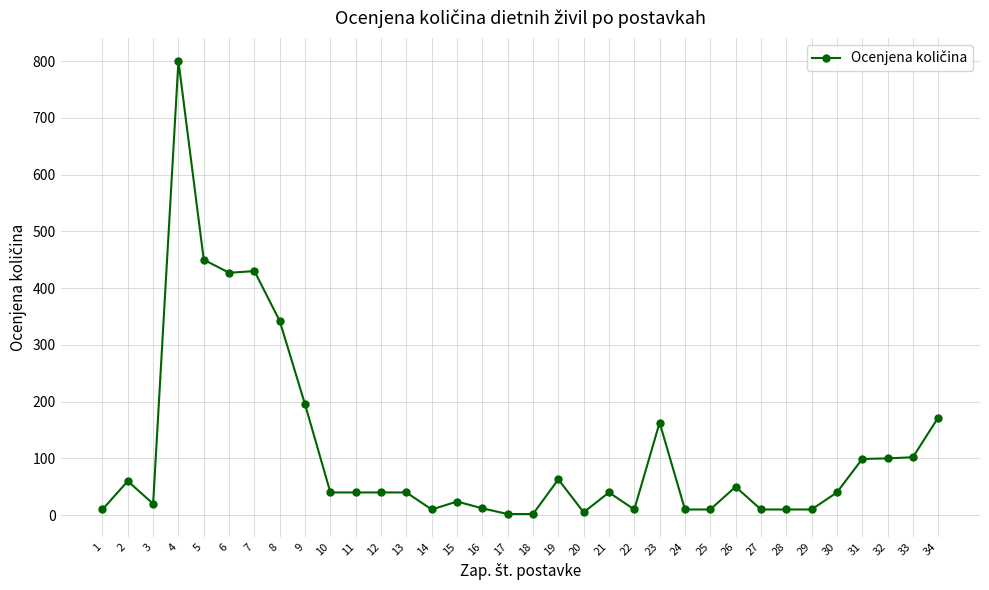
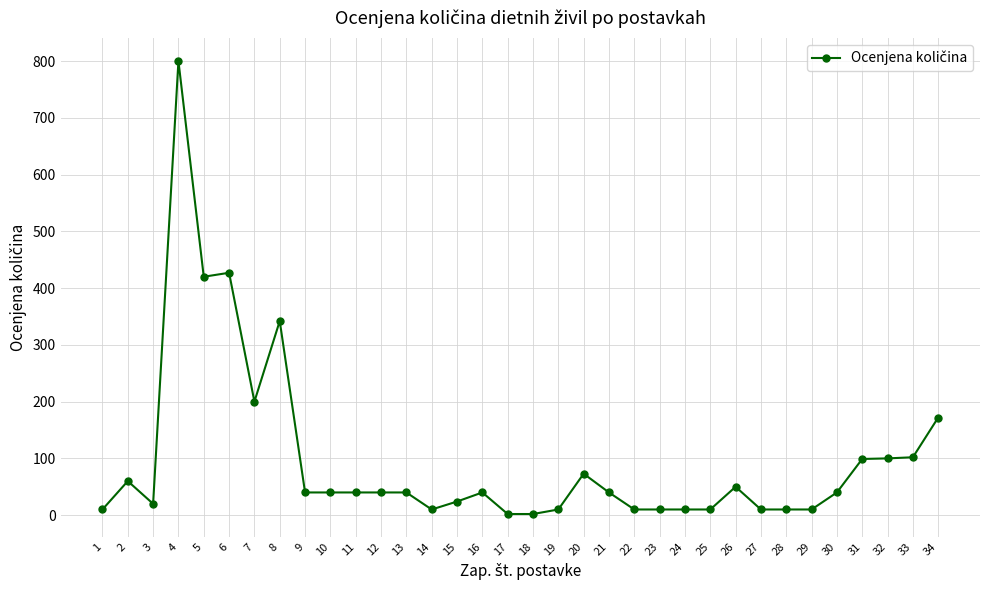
  {
    "1": 10,
    "2": 60,
    "3": 20,
    "4": 800,
-   "5": 450,
+   "5": 420,
    "6": 430,
-   "7": 430,
+   "7": 200,
    "8": 340,
-   "9": 200,
+   "9": 40,
    "10": 40,
    "11": 40,
    "12": 40,
    "13": 40,
    "14": 10,
    "15": 20,
-   "16": 10,
+   "16": 40,
    "17": 0,
    "18": 0,
-   "19": 60,
-   "20": 10,
+   "19": 10,
+   "20": 70,
    "21": 40,
    "22": 10,
-   "23": 160,
+   "23": 10,
    "24": 10,
    "25": 10,
    "26": 50,
    "27": 10,
    "28": 10,
    "29": 10,
    "30": 40,
    "31": 100,
    "32": 100,
    "33": 100,
    "34": 170
  }
